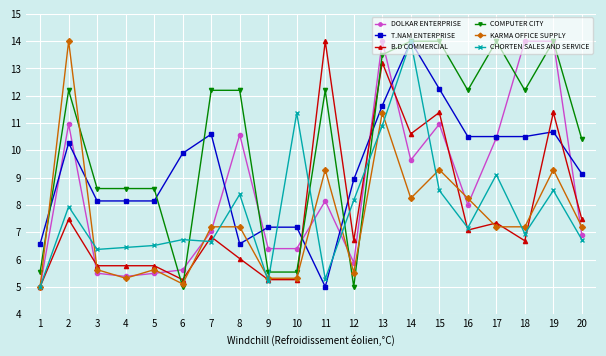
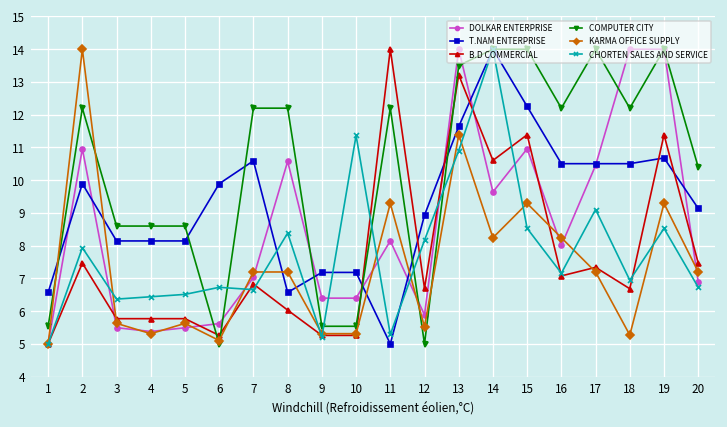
  {
    "DOLKAR ENTERPRISE": {
      "2": 11.0,
      "3": 5.5,
      "5": 5.5,
      "6": 5.6,
      "7": 7.0,
      "8": 10.6,
      "9": 6.4,
      "10": 6.4,
      "11": 8.1,
      "12": 5.9,
      "14": 9.6,
      "15": 11.0,
      "16": 8.0,
      "20": 6.9
    },
    "T.NAM ENTERPRISE": {
      "1": 6.6,
-     "2": 10.3,
+     "2": 9.9,
      "3": 8.1,
      "4": 8.1,
      "5": 8.1,
      "6": 9.9,
      "7": 10.6,
      "8": 6.6,
      "9": 7.2,
      "10": 7.2,
      "11": 5.0,
      "12": 8.9,
      "13": 11.6,
      "15": 12.3,
      "16": 10.5,
      "18": 10.5,
      "19": 10.7,
      "20": 9.1
    },
    "B.D COMMERCIAL": {
      "2": 7.5,
      "3": 5.8,
      "4": 5.8,
      "5": 5.8,
      "6": 5.3,
      "7": 6.8,
      "8": 6.0,
      "11": 14.0,
      "12": 6.7,
      "13": 13.2,
      "14": 10.6,
      "15": 11.4,
      "17": 7.3,
      "18": 6.7,
      "19": 11.4,
      "20": 7.5
    },
    "COMPUTER CITY": {
      "1": 5.5,
      "2": 12.2,
      "3": 8.6,
      "4": 8.6,
      "5": 8.6,
      "6": 5.0,
      "7": 12.2,
      "8": 12.2,
      "9": 5.5,
      "10": 5.5,
      "11": 12.2,
      "12": 5.0,
      "13": 13.5,
      "16": 12.2,
      "18": 12.2,
      "20": 10.4
    },
    "KARMA OFFICE SUPPLY": {
      "2": 14.0,
      "3": 5.6,
      "5": 5.6,
      "6": 5.1,
      "7": 7.2,
      "8": 7.2,
      "11": 9.3,
      "12": 5.5,
      "13": 11.4,
      "14": 8.2,
      "15": 9.3,
      "16": 8.2,
      "17": 7.2,
-     "18": 7.2,
+     "18": 5.3,
      "19": 9.3,
      "20": 7.2
    },
    "CHORTEN SALES AND SERVICE": {
      "2": 7.9,
      "3": 6.4,
      "4": 6.4,
      "5": 6.5,
      "6": 6.7,
      "7": 6.7,
      "8": 8.4,
      "10": 11.4,
      "11": 5.3,
      "12": 8.2,
      "13": 10.9,
      "15": 8.5,
      "17": 9.1,
      "18": 6.9,
      "19": 8.5,
      "20": 6.7
    }
  }
